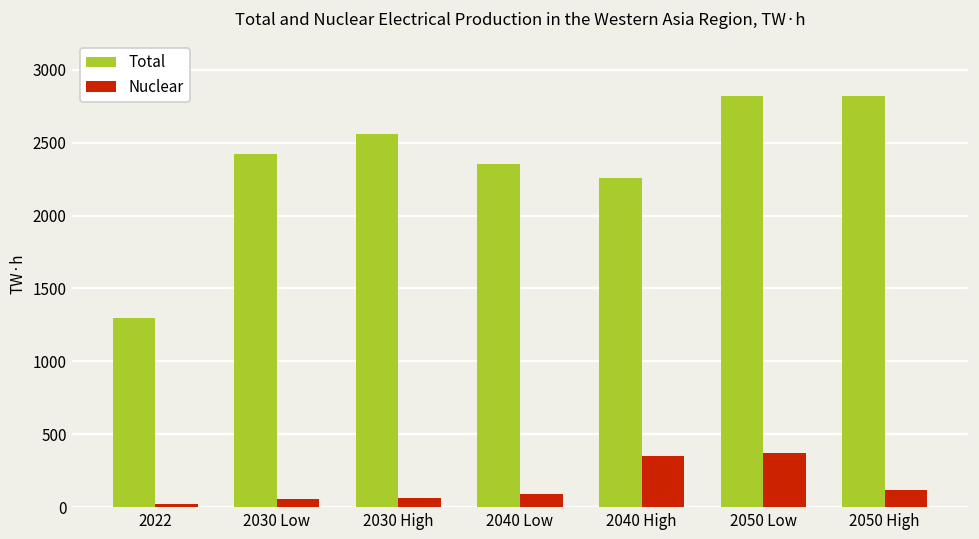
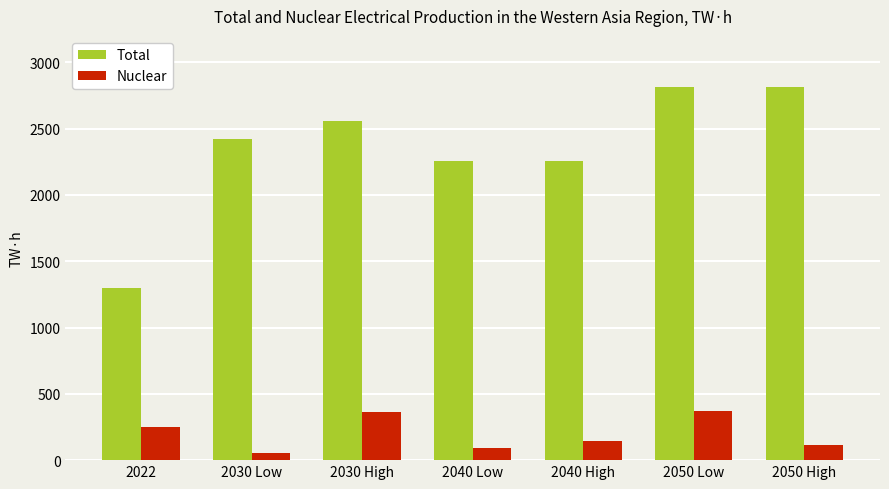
  {
    "Total": {
      "2022": 1300,
      "2030 Low": 2420,
      "2030 High": 2560,
-     "2040 Low": 2350,
+     "2040 Low": 2260,
      "2040 High": 2260,
      "2050 Low": 2820,
      "2050 High": 2820
    },
    "Nuclear": {
-     "2022": 20,
+     "2022": 250,
      "2030 Low": 60,
-     "2030 High": 60,
+     "2030 High": 370,
      "2040 Low": 90,
-     "2040 High": 350,
+     "2040 High": 140,
      "2050 Low": 370,
      "2050 High": 120
    }
  }
